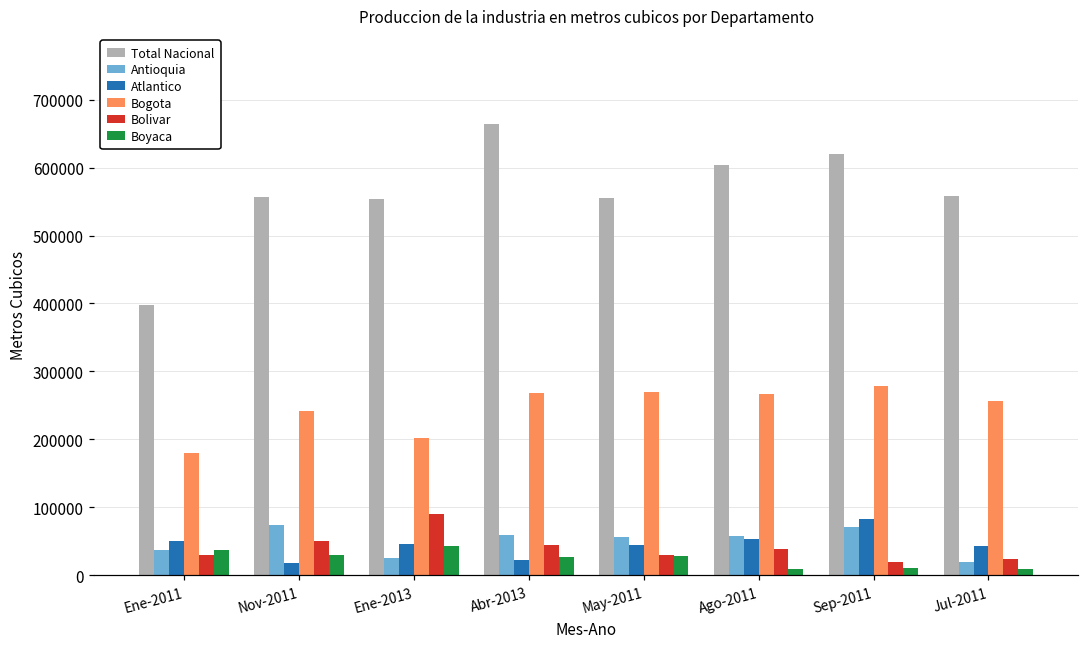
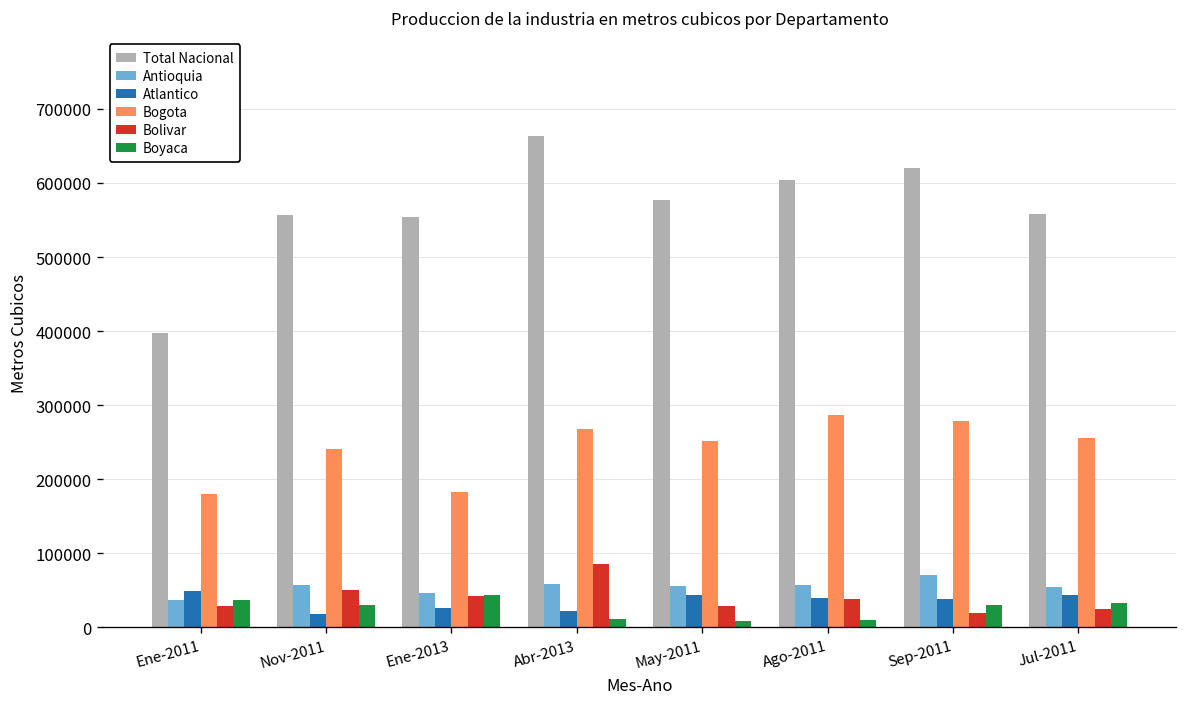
  {
    "Total Nacional": {
      "Ene-2011": 400000,
      "Nov-2011": 560000,
      "Ene-2013": 550000,
      "Abr-2013": 660000,
-     "May-2011": 560000,
+     "May-2011": 580000,
      "Ago-2011": 600000,
      "Sep-2011": 620000,
      "Jul-2011": 560000
    },
    "Antioquia": {
      "Ene-2011": 40000,
-     "Nov-2011": 70000,
-     "Ene-2013": 20000,
+     "Nov-2011": 60000,
+     "Ene-2013": 50000,
      "Abr-2013": 60000,
      "May-2011": 60000,
      "Ago-2011": 60000,
      "Sep-2011": 70000,
-     "Jul-2011": 20000
+     "Jul-2011": 60000
    },
    "Atlantico": {
      "Ene-2011": 50000,
      "Nov-2011": 20000,
-     "Ene-2013": 50000,
+     "Ene-2013": 30000,
      "Abr-2013": 20000,
      "May-2011": 40000,
-     "Ago-2011": 50000,
-     "Sep-2011": 80000,
+     "Ago-2011": 40000,
+     "Sep-2011": 40000,
      "Jul-2011": 40000
    },
    "Bogota": {
      "Ene-2011": 180000,
      "Nov-2011": 240000,
-     "Ene-2013": 200000,
+     "Ene-2013": 180000,
      "Abr-2013": 270000,
-     "May-2011": 270000,
-     "Ago-2011": 270000,
+     "May-2011": 250000,
+     "Ago-2011": 290000,
      "Sep-2011": 280000,
      "Jul-2011": 260000
    },
    "Bolivar": {
      "Ene-2011": 30000,
      "Nov-2011": 50000,
-     "Ene-2013": 90000,
-     "Abr-2013": 40000,
+     "Ene-2013": 40000,
+     "Abr-2013": 90000,
      "May-2011": 30000,
      "Ago-2011": 40000,
      "Sep-2011": 20000,
      "Jul-2011": 20000
    },
    "Boyaca": {
      "Ene-2011": 40000,
      "Nov-2011": 30000,
      "Ene-2013": 40000,
-     "Abr-2013": 30000,
-     "May-2011": 30000,
+     "Abr-2013": 10000,
+     "May-2011": 10000,
      "Ago-2011": 10000,
-     "Sep-2011": 10000,
-     "Jul-2011": 10000
+     "Sep-2011": 30000,
+     "Jul-2011": 30000
    }
  }
